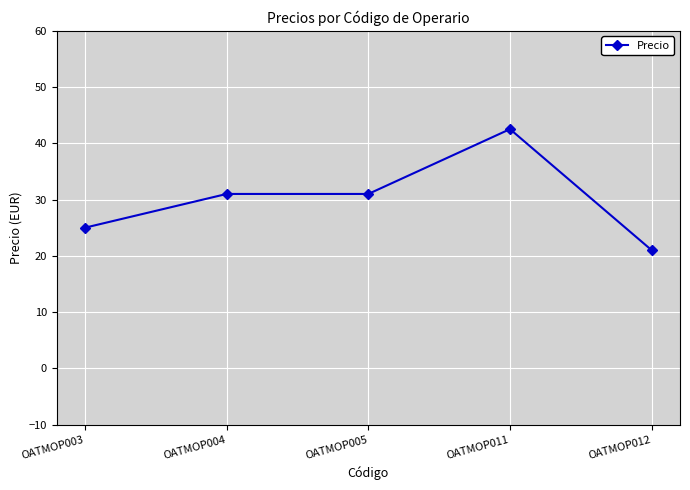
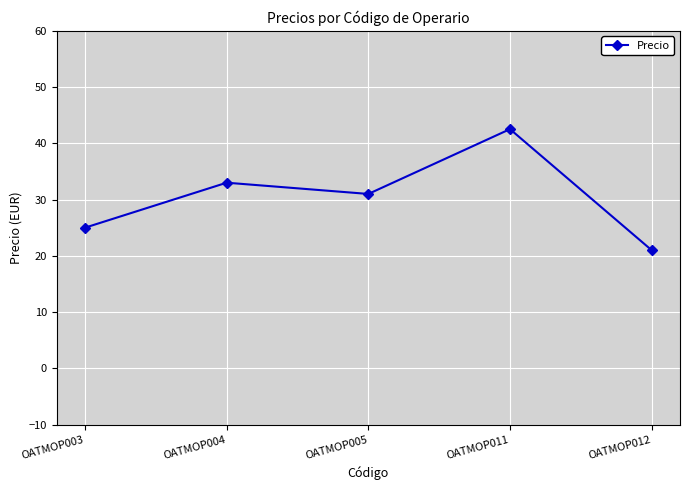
  {
    "OATMOP003": 25,
-   "OATMOP004": 31,
+   "OATMOP004": 33,
    "OATMOP005": 31,
    "OATMOP011": 43,
    "OATMOP012": 21
  }
